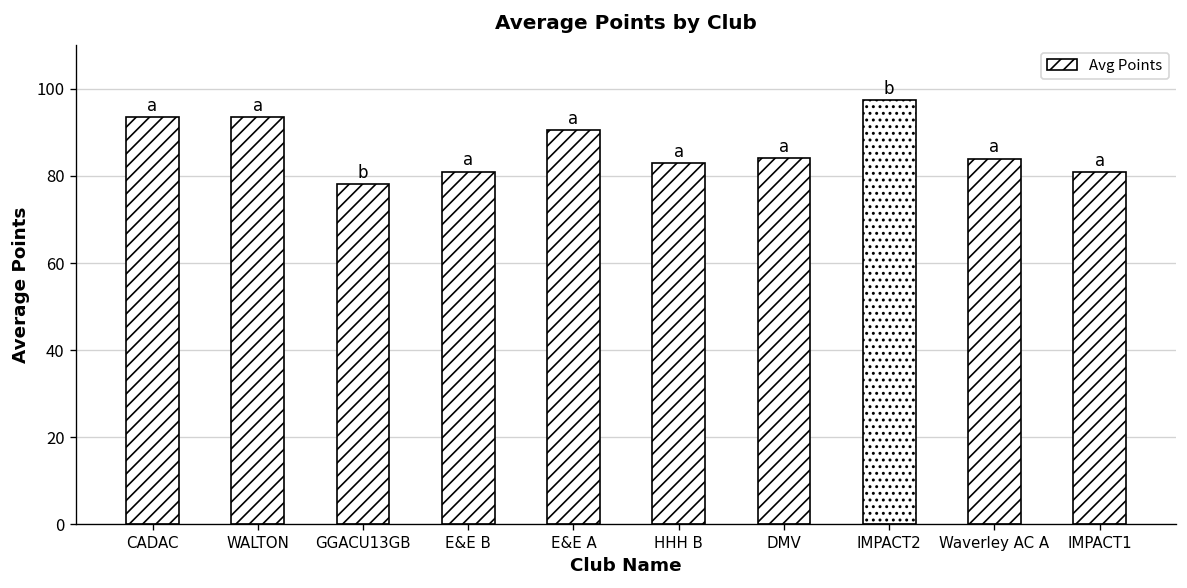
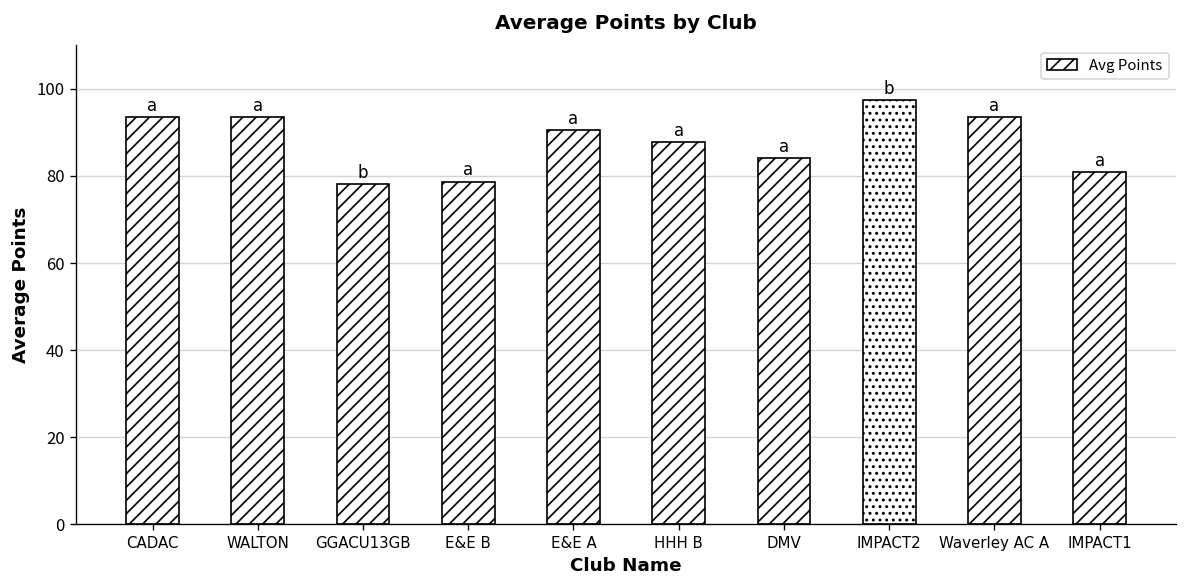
  {
    "CADAC": 94,
    "WALTON": 94,
    "GGACU13GB": 78,
-   "E&E B": 81,
+   "E&E B": 79,
    "E&E A": 91,
-   "HHH B": 83,
+   "HHH B": 88,
    "DMV": 84,
    "IMPACT2": 98,
-   "Waverley AC A": 84,
+   "Waverley AC A": 94,
    "IMPACT1": 81
  }
